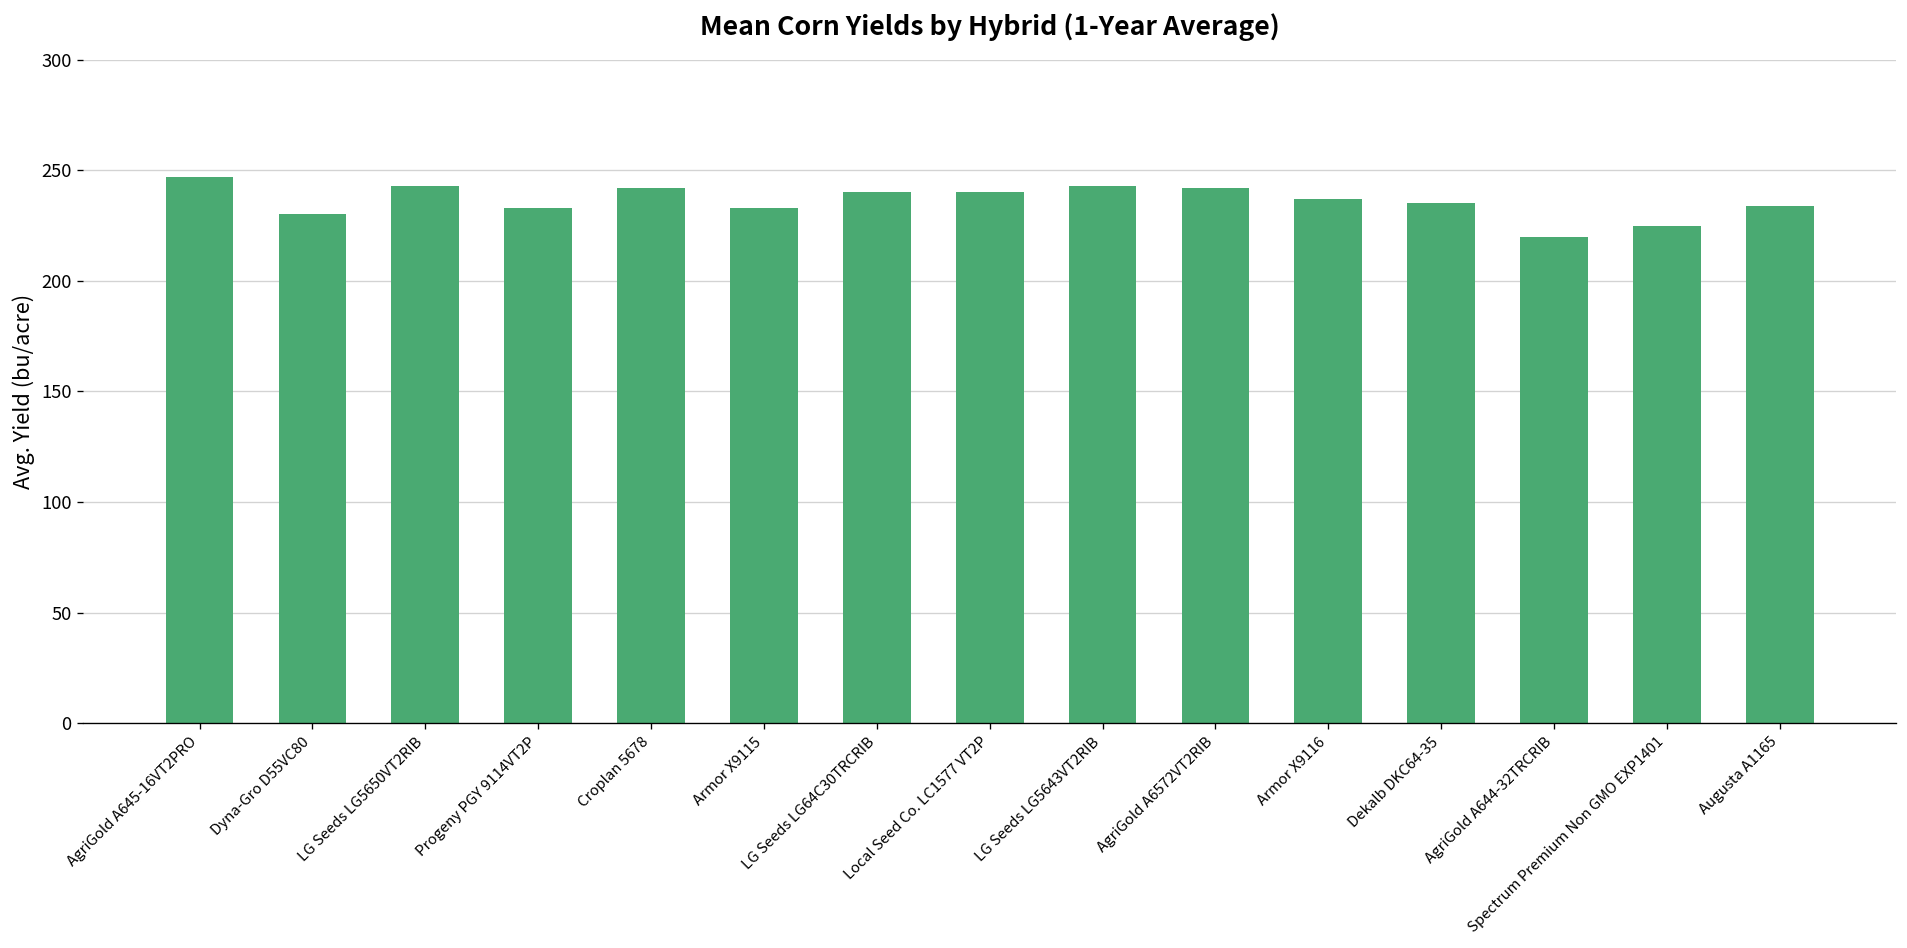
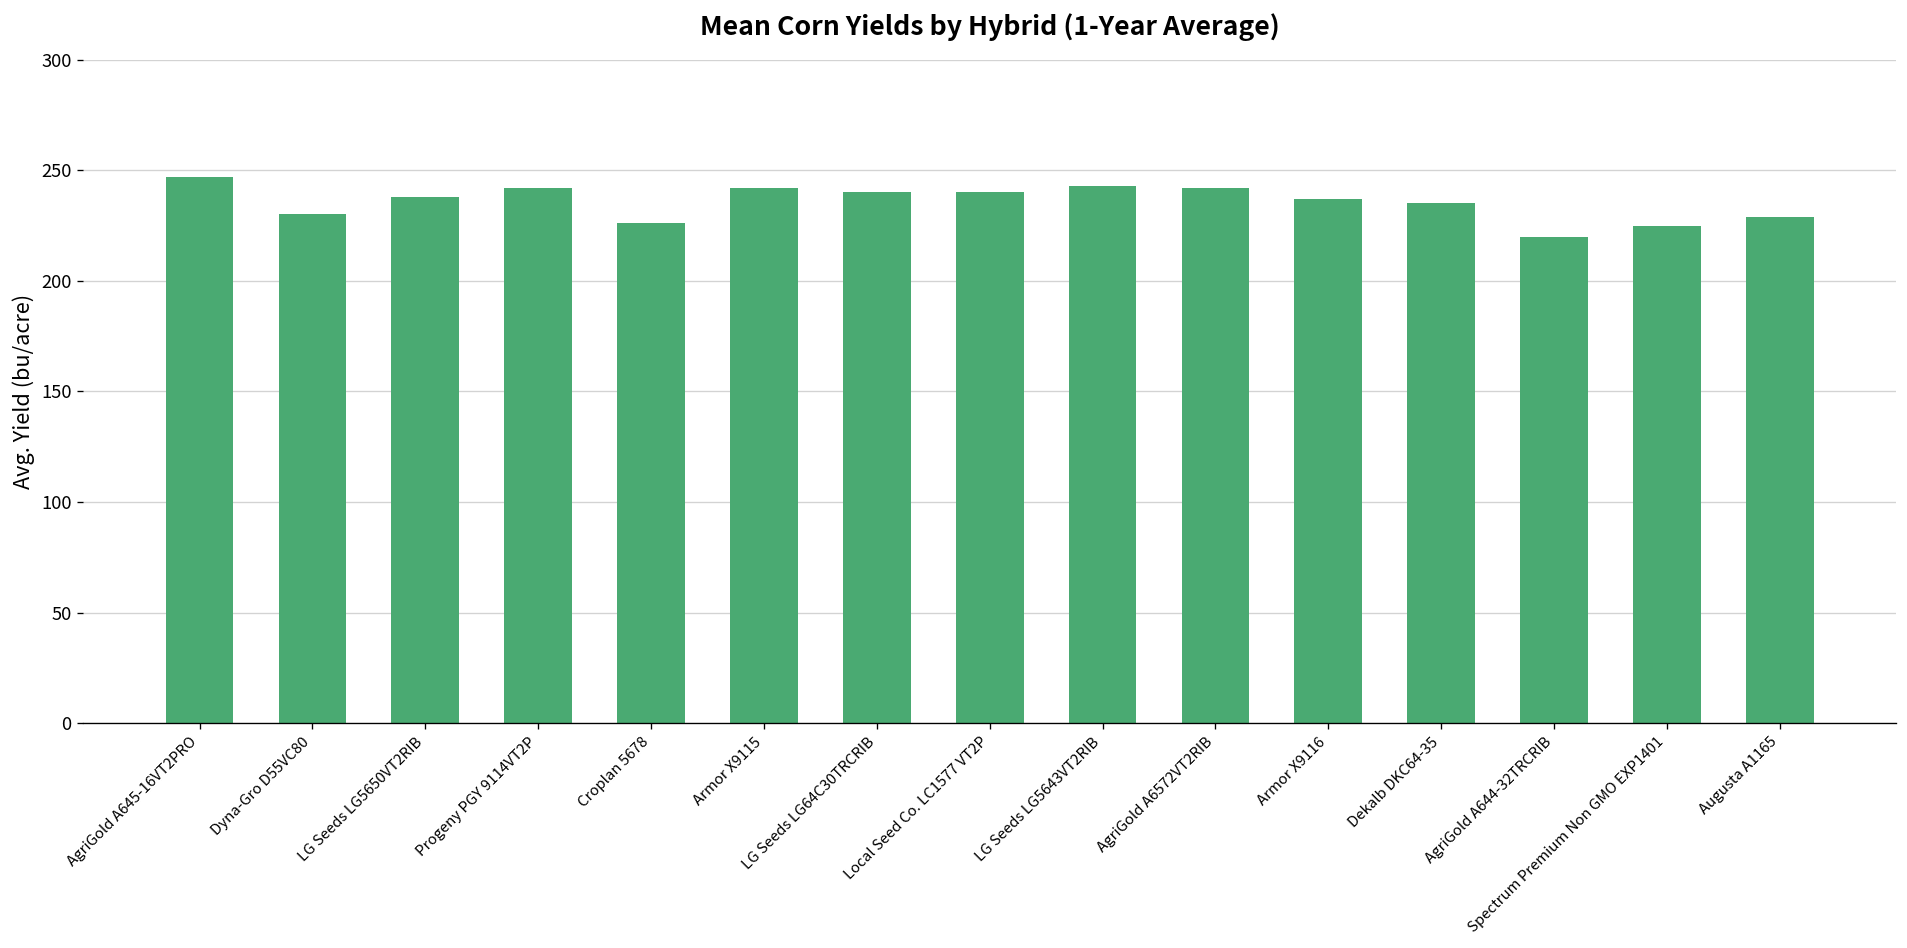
  {
    "AgriGold A645-16VT2PRO": 247,
    "Dyna-Gro D55VC80": 230,
-   "LG Seeds LG5650VT2RIB": 243,
-   "Progeny PGY 9114VT2P": 233,
-   "Croplan 5678": 242,
-   "Armor X9115": 233,
+   "LG Seeds LG5650VT2RIB": 238,
+   "Progeny PGY 9114VT2P": 242,
+   "Croplan 5678": 226,
+   "Armor X9115": 242,
    "LG Seeds LG64C30TRCRIB": 240,
    "Local Seed Co. LC1577 VT2P": 240,
    "LG Seeds LG5643VT2RIB": 243,
    "AgriGold A6572VT2RIB": 242,
    "Armor X9116": 237,
    "Dekalb DKC64-35": 235,
    "AgriGold A644-32TRCRIB": 220,
    "Spectrum Premium Non GMO EXP1401": 225,
-   "Augusta A1165": 234
+   "Augusta A1165": 229
  }
